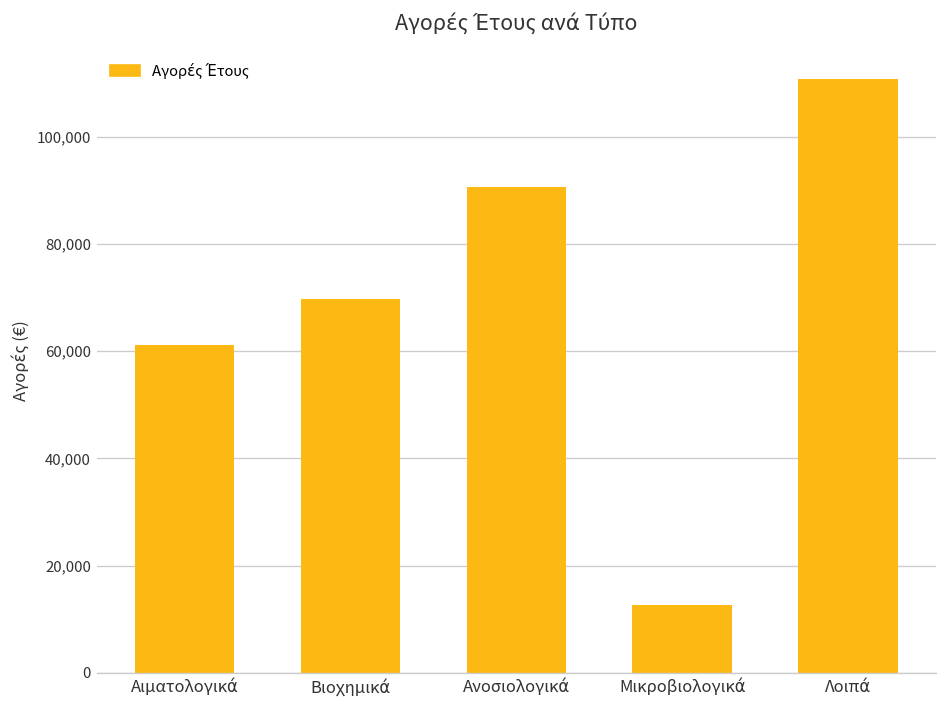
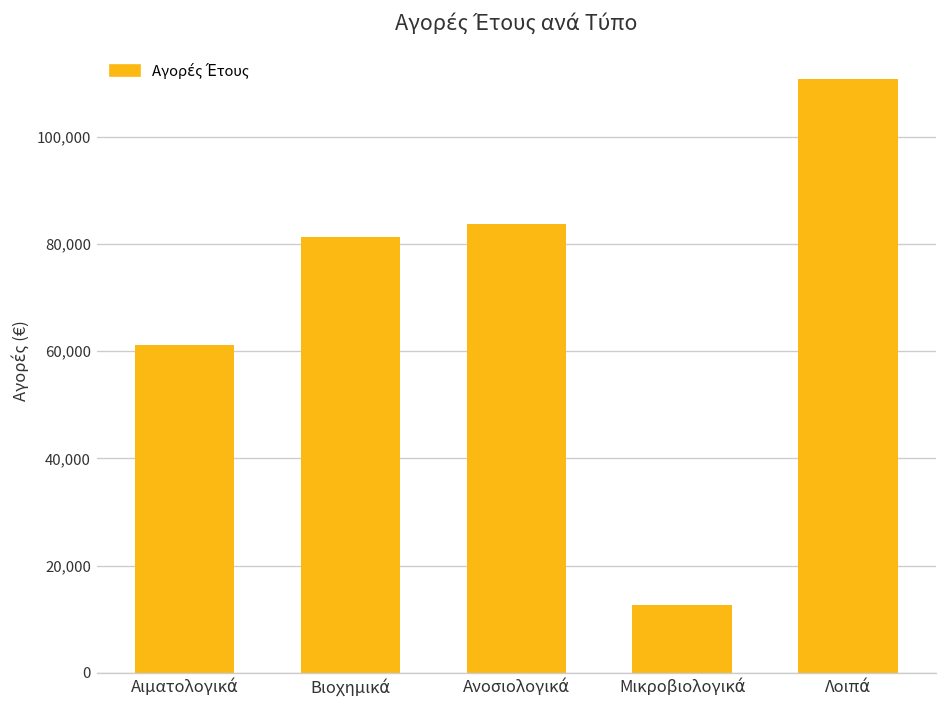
  {
    "Αιματολογικά": "61,000",
-   "Βιοχημικά": "70,000",
-   "Ανοσιολογικά": "91,000",
+   "Βιοχημικά": "81,000",
+   "Ανοσιολογικά": "84,000",
    "Μικροβιολογικά": "13,000",
    "Λοιπά": "111,000"
  }
